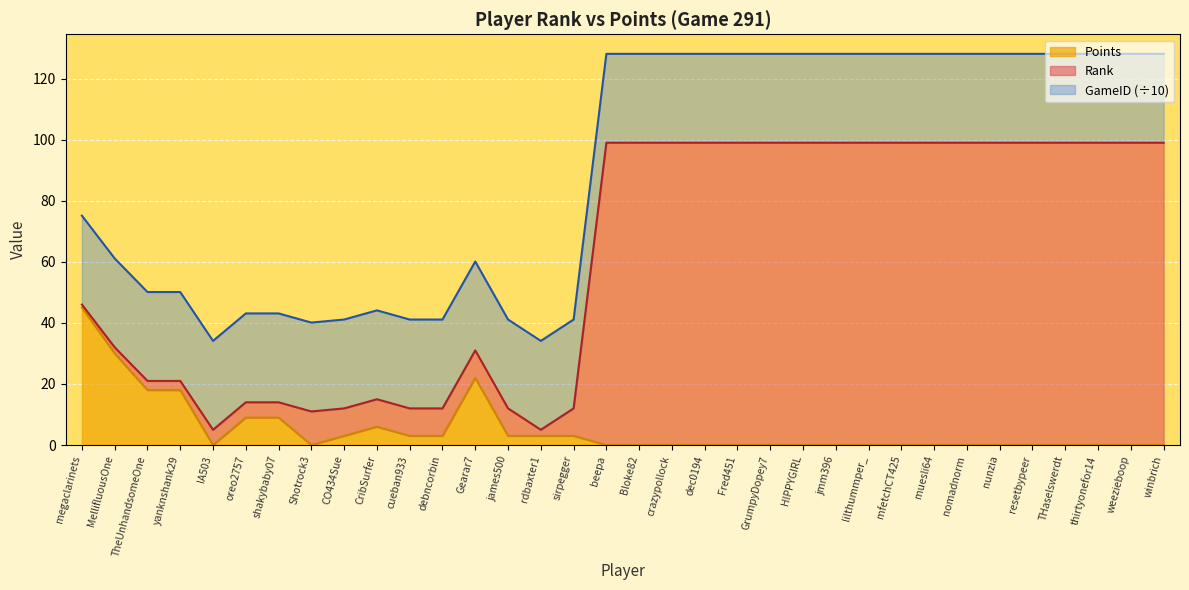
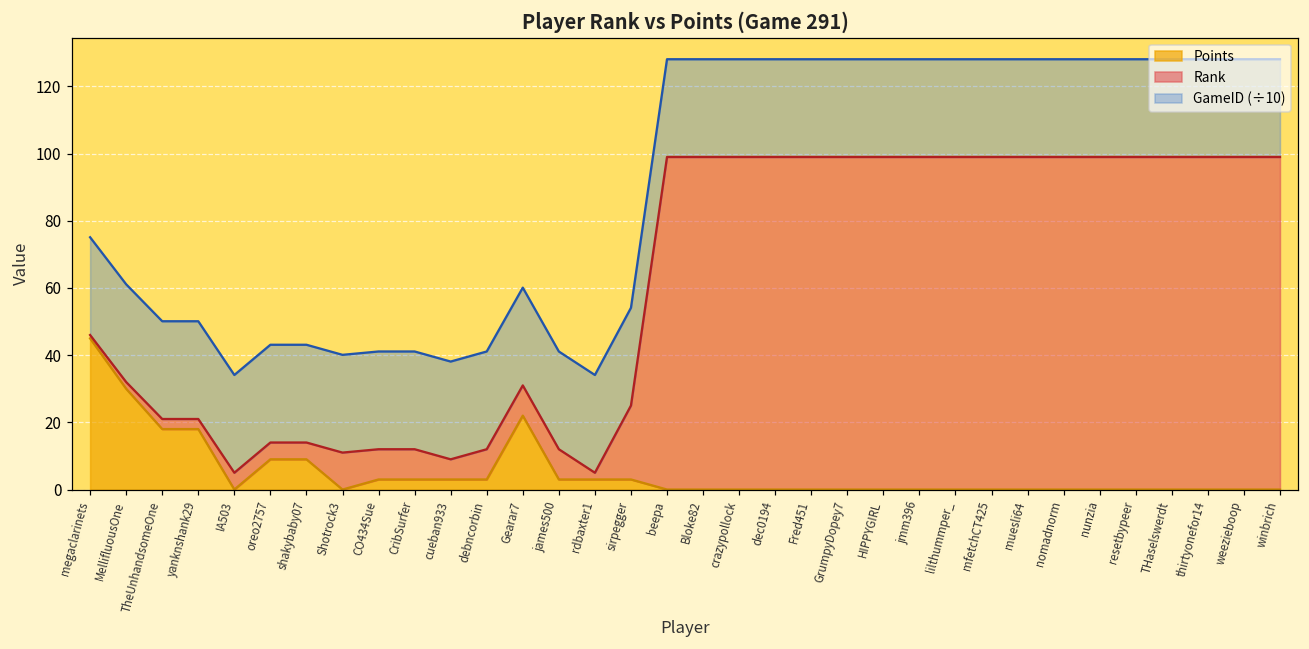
  {
    "Points": {
      "megaclarinets": 45,
      "MellifluousOne": 30,
      "TheUnhandsomeOne": 18,
      "yanknshank29": 18,
      "IA503": 0,
      "oreo2757": 9,
      "shakybaby07": 9,
      "Shotrock3": 0,
      "CO434Sue": 3,
-     "CribSurfer": 6,
+     "CribSurfer": 3,
      "cueban933": 3,
      "debncorbin": 3,
      "Gearar7": 22,
      "james500": 3,
      "rdbaxter1": 3,
      "sirpegger": 3,
      "beepa": 0,
      "Bloke82": 0,
      "crazypollock": 0,
      "dec0194": 0,
      "Fred451": 0,
      "GrumpyDopey7": 0,
      "HIPPYGIRL": 0,
      "jmm396": 0,
      "lilthummper_": 0,
      "mfetchCT425": 0,
      "muesli64": 0,
      "nomadnorm": 0,
      "nunzia": 0,
      "resetbypeer": 0,
      "THaselswerdt": 0,
      "thirtyonefor14": 0,
      "weezieboop": 0,
      "winbrich": 0
    },
    "Rank": {
      "megaclarinets": 1,
      "MellifluousOne": 2,
      "TheUnhandsomeOne": 3,
      "yanknshank29": 3,
      "IA503": 5,
      "oreo2757": 5,
      "shakybaby07": 5,
      "Shotrock3": 11,
      "CO434Sue": 9,
      "CribSurfer": 9,
-     "cueban933": 9,
+     "cueban933": 6,
      "debncorbin": 9,
      "Gearar7": 9,
      "james500": 9,
      "rdbaxter1": 2,
-     "sirpegger": 9,
+     "sirpegger": 22,
      "beepa": 99,
      "Bloke82": 99,
      "crazypollock": 99,
      "dec0194": 99,
      "Fred451": 99,
      "GrumpyDopey7": 99,
      "HIPPYGIRL": 99,
      "jmm396": 99,
      "lilthummper_": 99,
      "mfetchCT425": 99,
      "muesli64": 99,
      "nomadnorm": 99,
      "nunzia": 99,
      "resetbypeer": 99,
      "THaselswerdt": 99,
      "thirtyonefor14": 99,
      "weezieboop": 99,
      "winbrich": 99
    },
    "GameID (÷10)": {
      "megaclarinets": 29,
      "MellifluousOne": 29,
      "TheUnhandsomeOne": 29,
      "yanknshank29": 29,
      "IA503": 29,
      "oreo2757": 29,
      "shakybaby07": 29,
      "Shotrock3": 29,
      "CO434Sue": 29,
      "CribSurfer": 29,
      "cueban933": 29,
      "debncorbin": 29,
      "Gearar7": 29,
      "james500": 29,
      "rdbaxter1": 29,
      "sirpegger": 29,
      "beepa": 29,
      "Bloke82": 29,
      "crazypollock": 29,
      "dec0194": 29,
      "Fred451": 29,
      "GrumpyDopey7": 29,
      "HIPPYGIRL": 29,
      "jmm396": 29,
      "lilthummper_": 29,
      "mfetchCT425": 29,
      "muesli64": 29,
      "nomadnorm": 29,
      "nunzia": 29,
      "resetbypeer": 29
    }
  }
